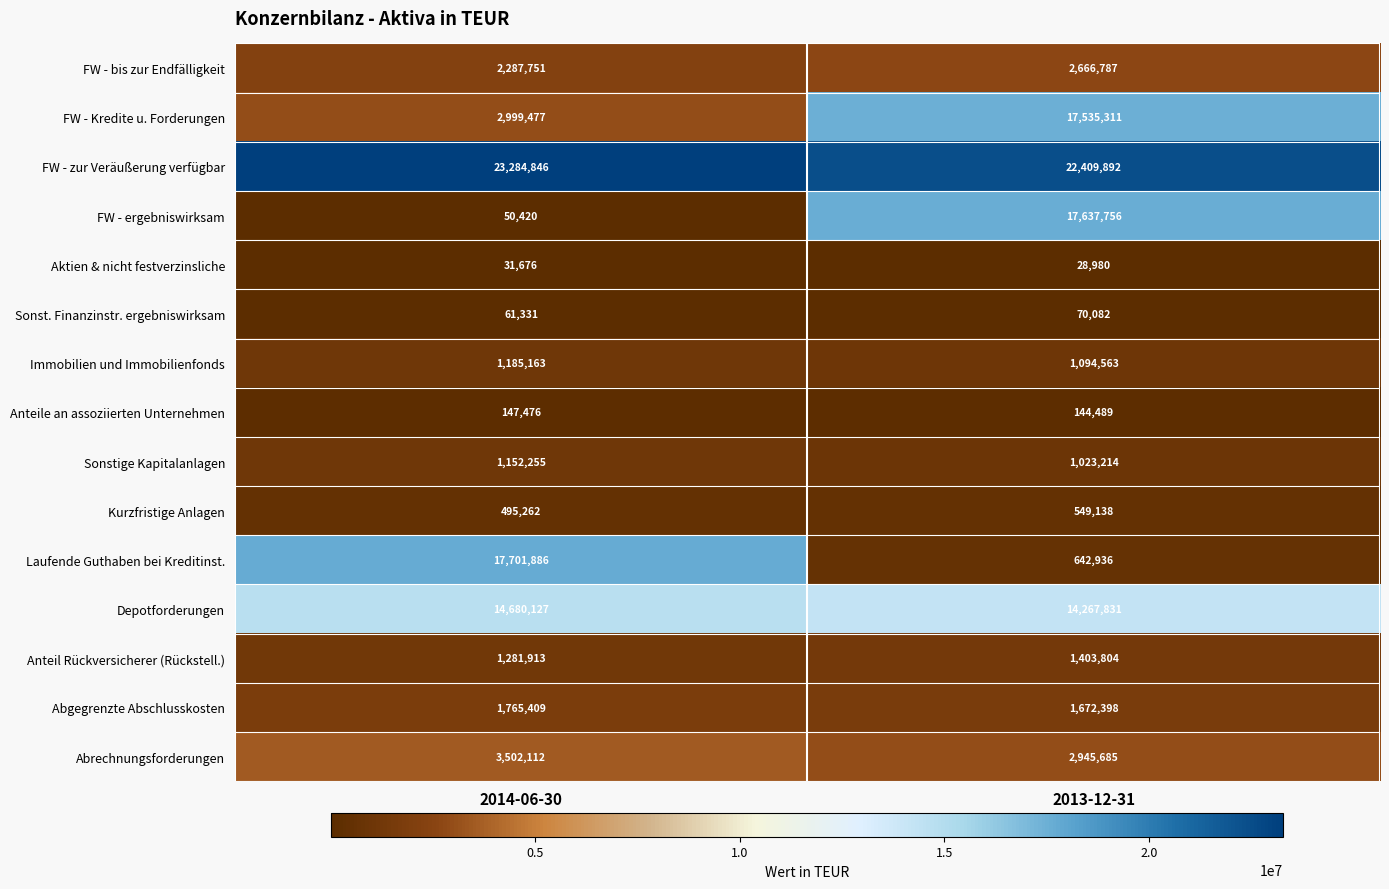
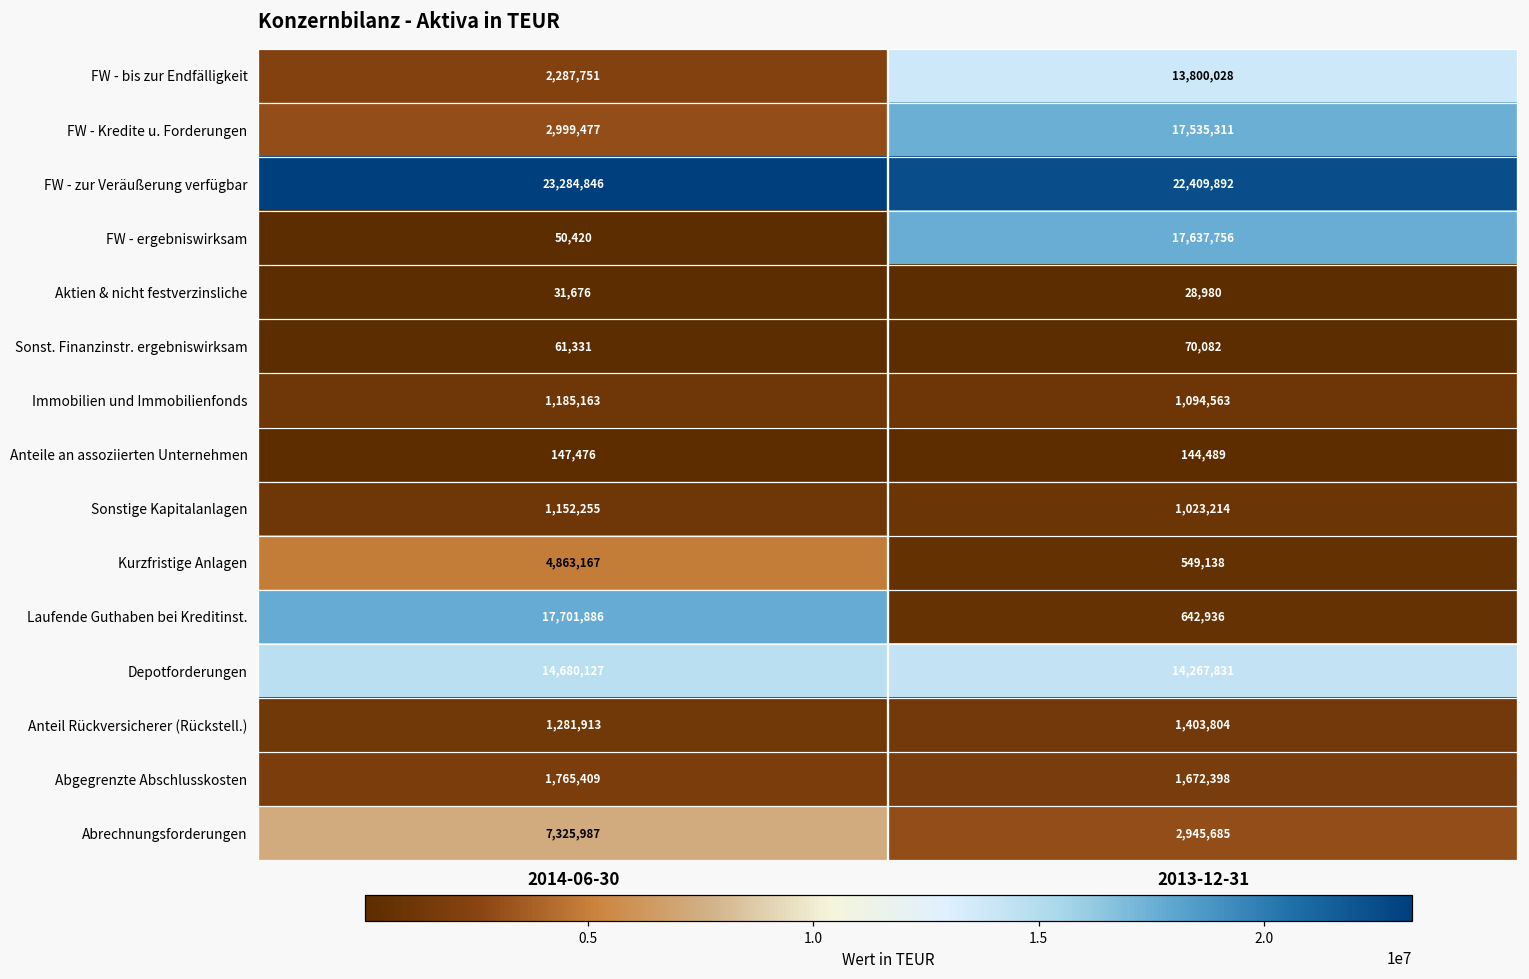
  {
    "FW - bis zur Endfälligkeit": {
      "2014-06-30": "2,287,751",
-     "2013-12-31": "2,666,787"
+     "2013-12-31": "13,800,028"
    },
    "FW - Kredite u. Forderungen": {
      "2014-06-30": "2,999,477",
      "2013-12-31": "17,535,311"
    },
    "FW - zur Veräußerung verfügbar": {
      "2014-06-30": "23,284,846",
      "2013-12-31": "22,409,892"
    },
    "FW - ergebniswirksam": {
      "2014-06-30": "50,420",
      "2013-12-31": "17,637,756"
    },
    "Aktien & nicht festverzinsliche": {
      "2014-06-30": "31,676",
      "2013-12-31": "28,980"
    },
    "Sonst. Finanzinstr. ergebniswirksam": {
      "2014-06-30": "61,331",
      "2013-12-31": "70,082"
    },
    "Immobilien und Immobilienfonds": {
      "2014-06-30": "1,185,163",
      "2013-12-31": "1,094,563"
    },
    "Anteile an assoziierten Unternehmen": {
      "2014-06-30": "147,476",
      "2013-12-31": "144,489"
    },
    "Sonstige Kapitalanlagen": {
      "2014-06-30": "1,152,255",
      "2013-12-31": "1,023,214"
    },
    "Kurzfristige Anlagen": {
-     "2014-06-30": "495,262",
+     "2014-06-30": "4,863,167",
      "2013-12-31": "549,138"
    },
    "Laufende Guthaben bei Kreditinst.": {
      "2014-06-30": "17,701,886",
      "2013-12-31": "642,936"
    },
    "Depotforderungen": {
      "2014-06-30": "14,680,127",
      "2013-12-31": "14,267,831"
    },
    "Anteil Rückversicherer (Rückstell.)": {
      "2014-06-30": "1,281,913",
      "2013-12-31": "1,403,804"
    },
    "Abgegrenzte Abschlusskosten": {
      "2014-06-30": "1,765,409",
      "2013-12-31": "1,672,398"
    },
    "Abrechnungsforderungen": {
-     "2014-06-30": "3,502,112",
+     "2014-06-30": "7,325,987",
      "2013-12-31": "2,945,685"
    }
  }
